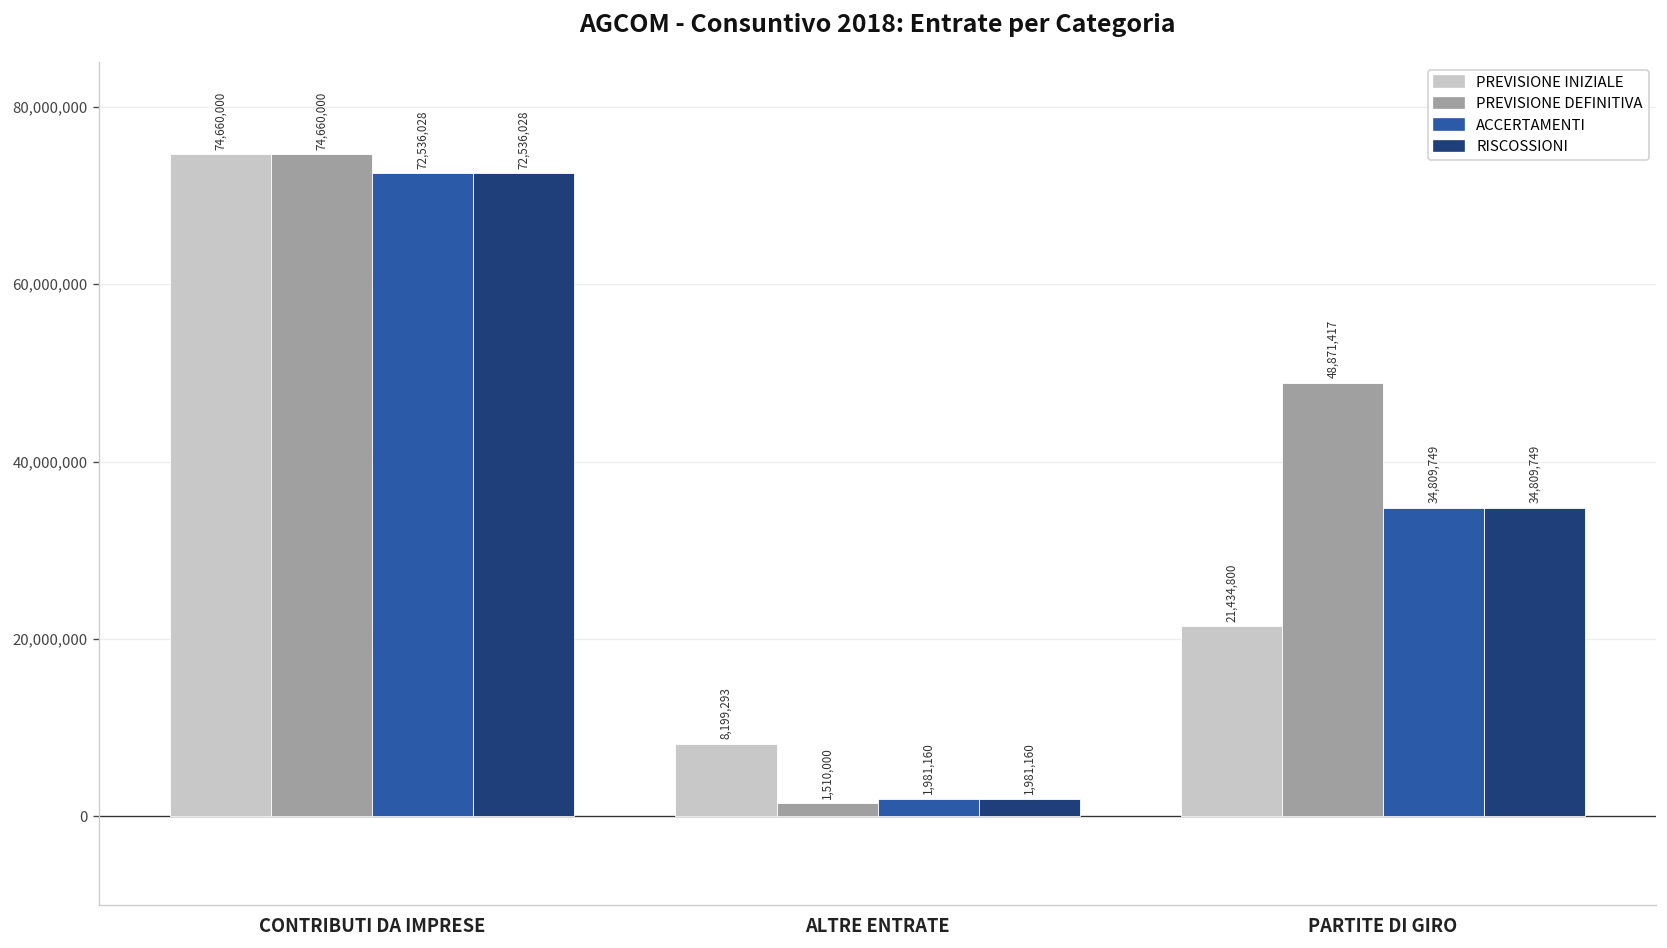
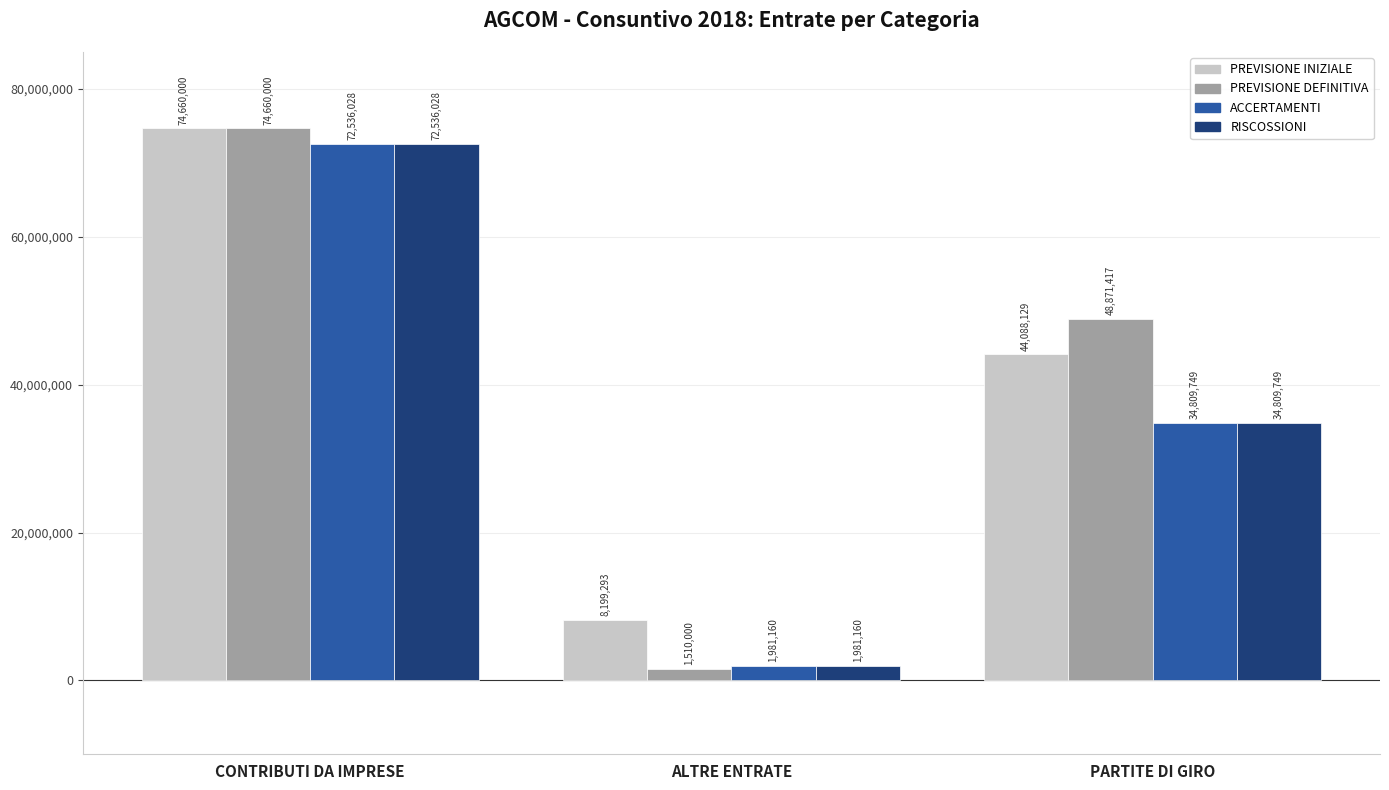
  {
    "PREVISIONE INIZIALE": {
      "CONTRIBUTI DA IMPRESE": "74,660,000",
      "ALTRE ENTRATE": "8,199,293",
-     "PARTITE DI GIRO": "21,434,800"
+     "PARTITE DI GIRO": "44,088,129"
    },
    "PREVISIONE DEFINITIVA": {
      "CONTRIBUTI DA IMPRESE": "74,660,000",
      "ALTRE ENTRATE": "1,510,000",
      "PARTITE DI GIRO": "48,871,417"
    }
  }
